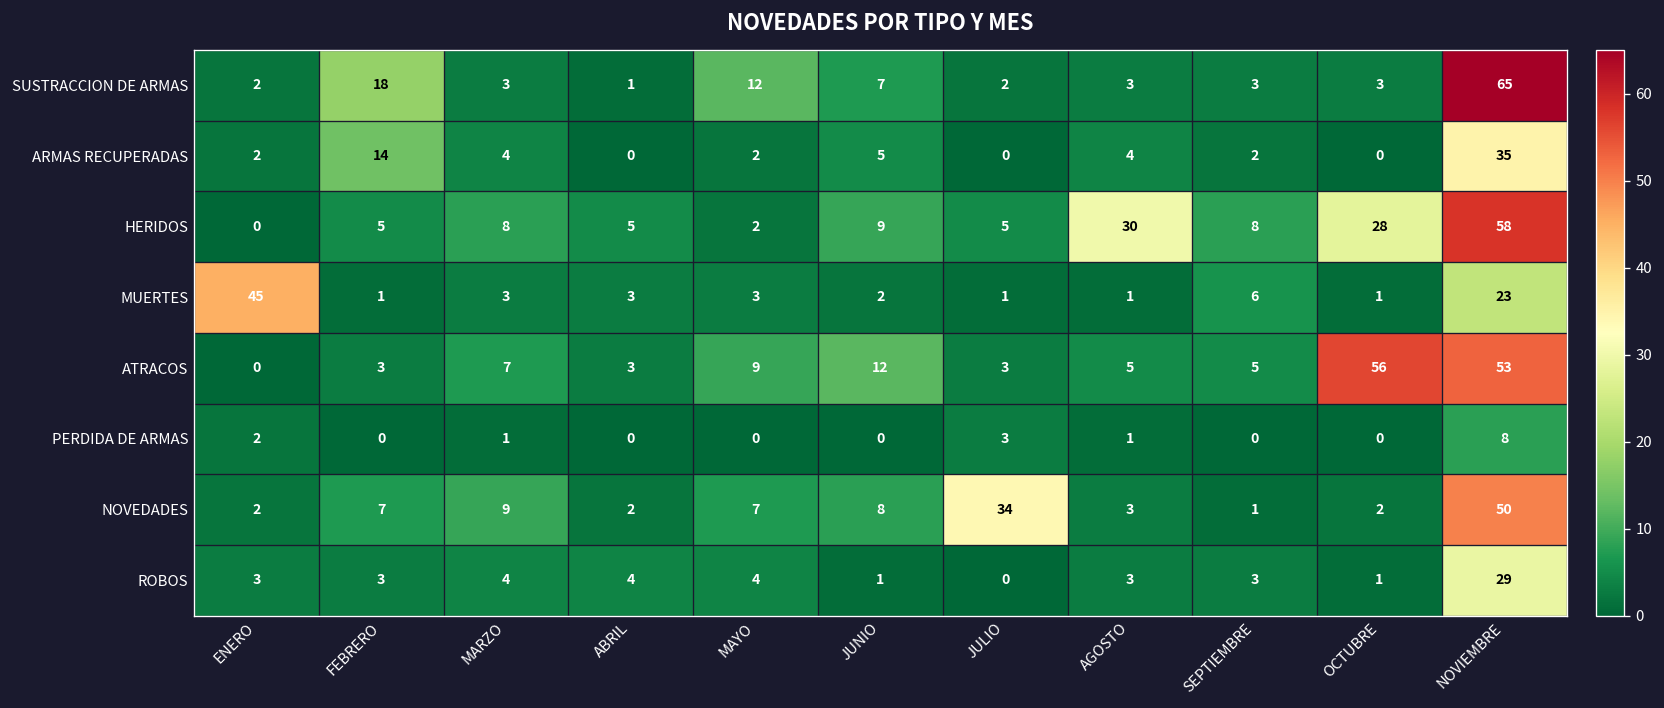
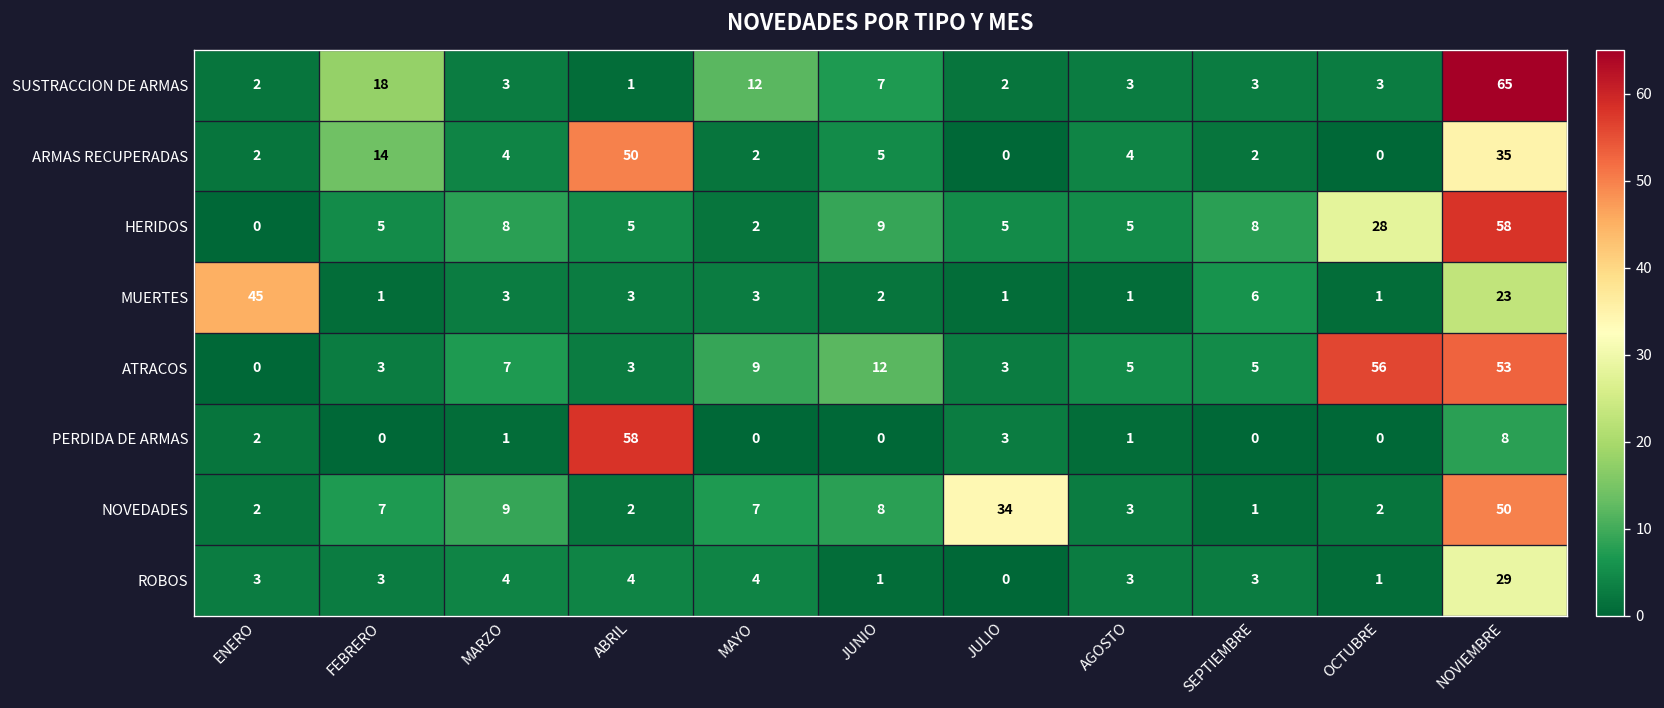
  {
    "SUSTRACCION DE ARMAS": {
      "ENERO": 2,
      "FEBRERO": 18,
      "MARZO": 3,
      "ABRIL": 1,
      "MAYO": 12,
      "JUNIO": 7,
      "JULIO": 2,
      "AGOSTO": 3,
      "SEPTIEMBRE": 3,
      "OCTUBRE": 3,
      "NOVIEMBRE": 65
    },
    "ARMAS RECUPERADAS": {
      "ENERO": 2,
      "FEBRERO": 14,
      "MARZO": 4,
-     "ABRIL": 0,
+     "ABRIL": 50,
      "MAYO": 2,
      "JUNIO": 5,
      "JULIO": 0,
      "AGOSTO": 4,
      "SEPTIEMBRE": 2,
      "OCTUBRE": 0,
      "NOVIEMBRE": 35
    },
    "HERIDOS": {
      "ENERO": 0,
      "FEBRERO": 5,
      "MARZO": 8,
      "ABRIL": 5,
      "MAYO": 2,
      "JUNIO": 9,
      "JULIO": 5,
-     "AGOSTO": 30,
+     "AGOSTO": 5,
      "SEPTIEMBRE": 8,
      "OCTUBRE": 28,
      "NOVIEMBRE": 58
    },
    "MUERTES": {
      "ENERO": 45,
      "FEBRERO": 1,
      "MARZO": 3,
      "ABRIL": 3,
      "MAYO": 3,
      "JUNIO": 2,
      "JULIO": 1,
      "AGOSTO": 1,
      "SEPTIEMBRE": 6,
      "OCTUBRE": 1,
      "NOVIEMBRE": 23
    },
    "ATRACOS": {
      "ENERO": 0,
      "FEBRERO": 3,
      "MARZO": 7,
      "ABRIL": 3,
      "MAYO": 9,
      "JUNIO": 12,
      "JULIO": 3,
      "AGOSTO": 5,
      "SEPTIEMBRE": 5,
      "OCTUBRE": 56,
      "NOVIEMBRE": 53
    },
    "PERDIDA DE ARMAS": {
      "ENERO": 2,
      "FEBRERO": 0,
      "MARZO": 1,
-     "ABRIL": 0,
+     "ABRIL": 58,
      "MAYO": 0,
      "JUNIO": 0,
      "JULIO": 3,
      "AGOSTO": 1,
      "SEPTIEMBRE": 0,
      "OCTUBRE": 0,
      "NOVIEMBRE": 8
    },
    "NOVEDADES": {
      "ENERO": 2,
      "FEBRERO": 7,
      "MARZO": 9,
      "ABRIL": 2,
      "MAYO": 7,
      "JUNIO": 8,
      "JULIO": 34,
      "AGOSTO": 3,
      "SEPTIEMBRE": 1,
      "OCTUBRE": 2,
      "NOVIEMBRE": 50
    },
    "ROBOS": {
      "ENERO": 3,
      "FEBRERO": 3,
      "MARZO": 4,
      "ABRIL": 4,
      "MAYO": 4,
      "JUNIO": 1,
      "JULIO": 0,
      "AGOSTO": 3,
      "SEPTIEMBRE": 3,
      "OCTUBRE": 1,
      "NOVIEMBRE": 29
    }
  }
